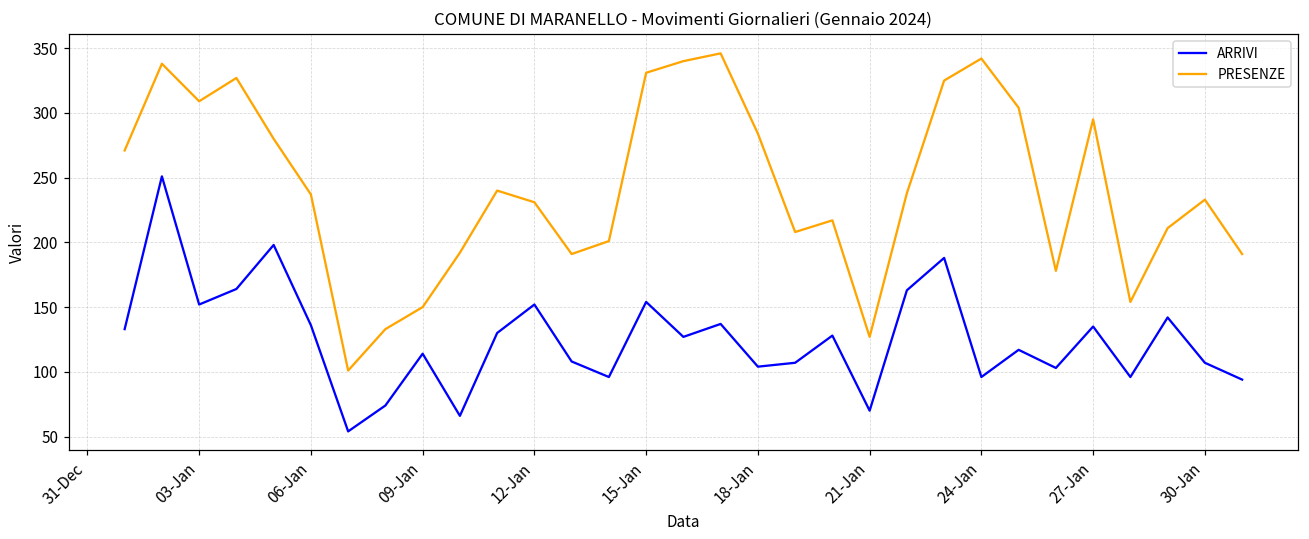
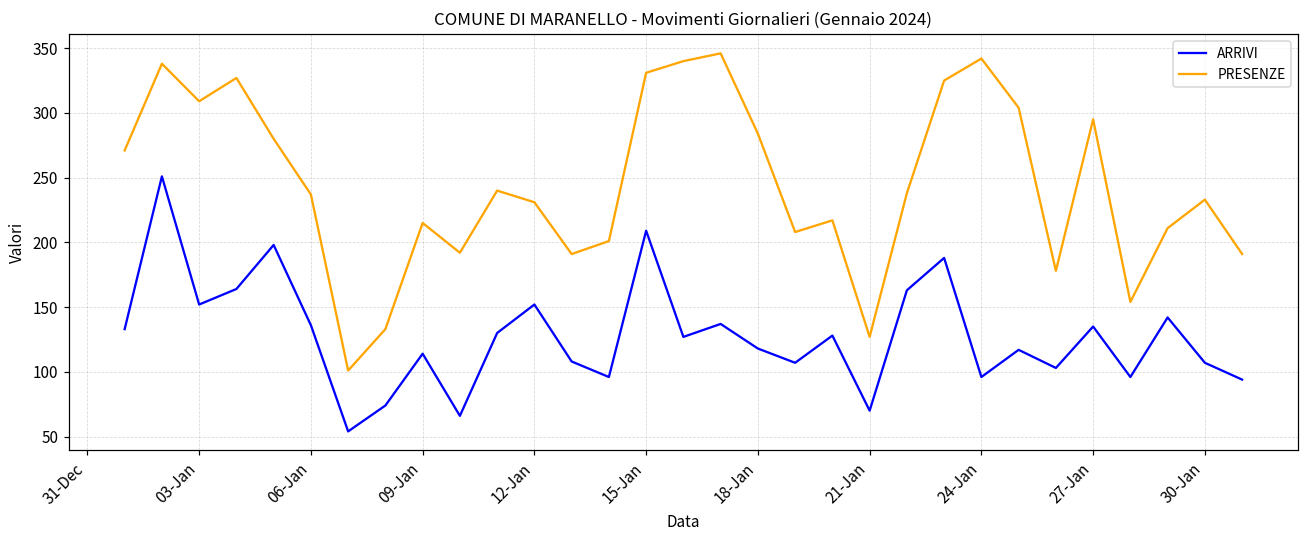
  {
    "ARRIVI": {
      "03-Jan": 152,
      "06-Jan": 136,
      "09-Jan": 114,
      "12-Jan": 152,
-     "15-Jan": 154,
-     "18-Jan": 104,
+     "15-Jan": 209,
+     "18-Jan": 118,
      "21-Jan": 70,
      "24-Jan": 96,
      "27-Jan": 135,
      "30-Jan": 107
    },
    "PRESENZE": {
      "03-Jan": 309,
      "06-Jan": 237,
-     "09-Jan": 150,
+     "09-Jan": 215,
      "12-Jan": 231,
      "15-Jan": 331,
      "18-Jan": 284,
      "21-Jan": 127,
      "24-Jan": 342,
      "27-Jan": 295,
      "30-Jan": 233
    }
  }
